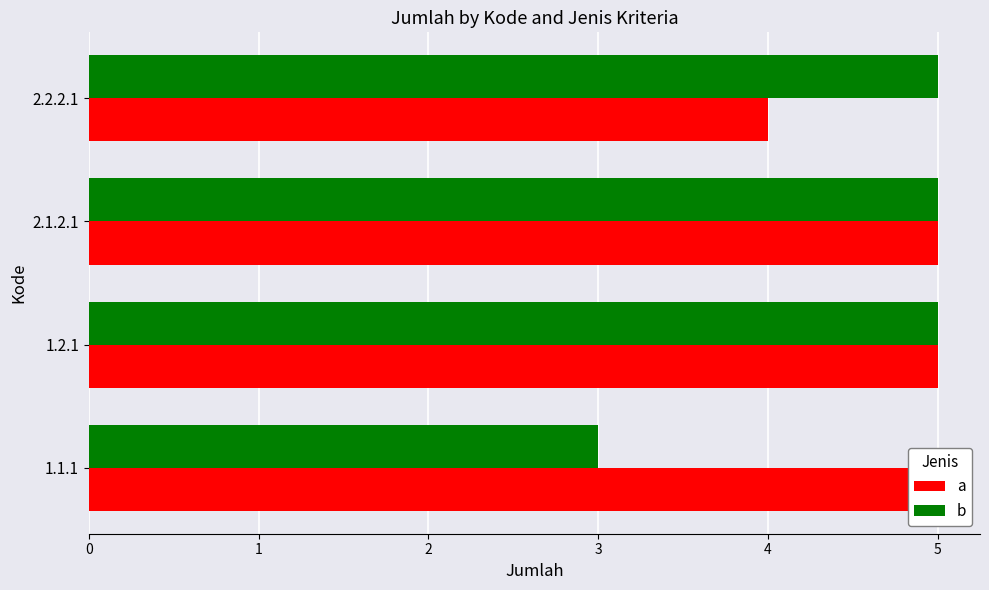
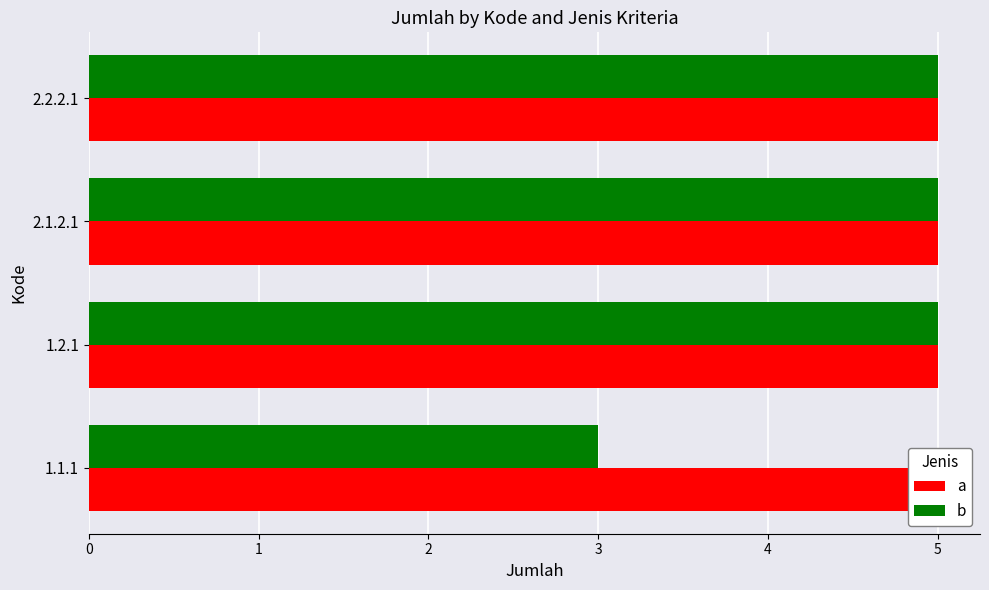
  {
    "a": {
-     "2.2.2.1": 4,
+     "2.2.2.1": 5,
      "2.1.2.1": 5,
      "1.2.1": 5
    },
    "b": {
      "2.2.2.1": 5,
      "2.1.2.1": 5,
      "1.2.1": 5,
      "1.1.1": 3
    }
  }
